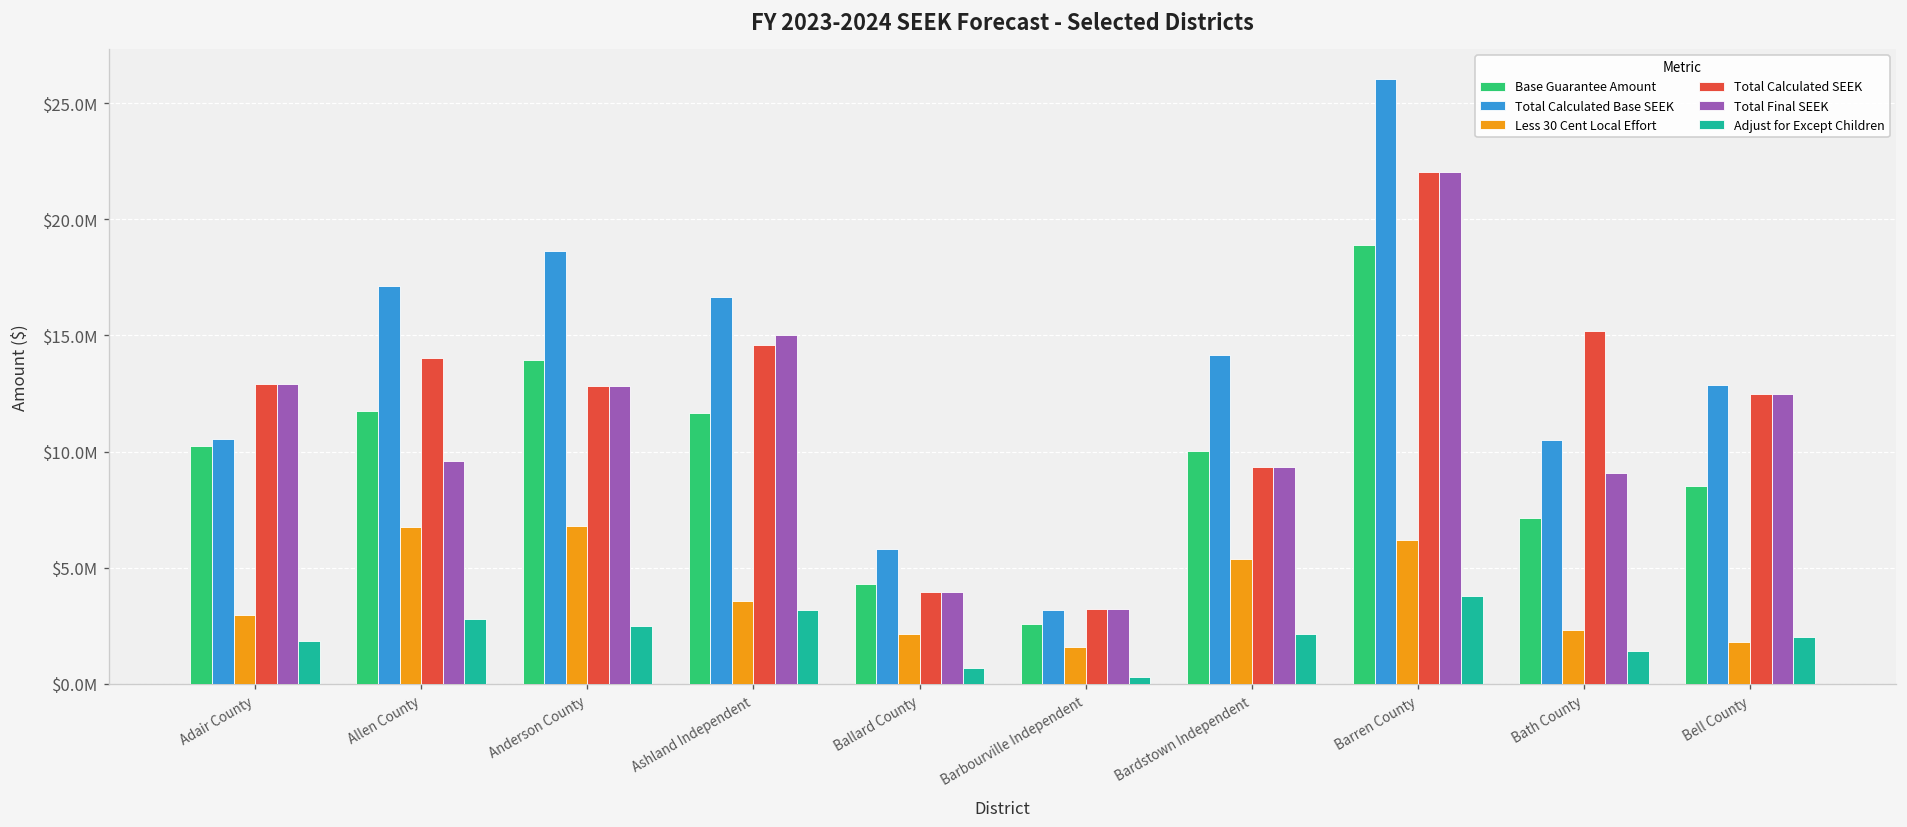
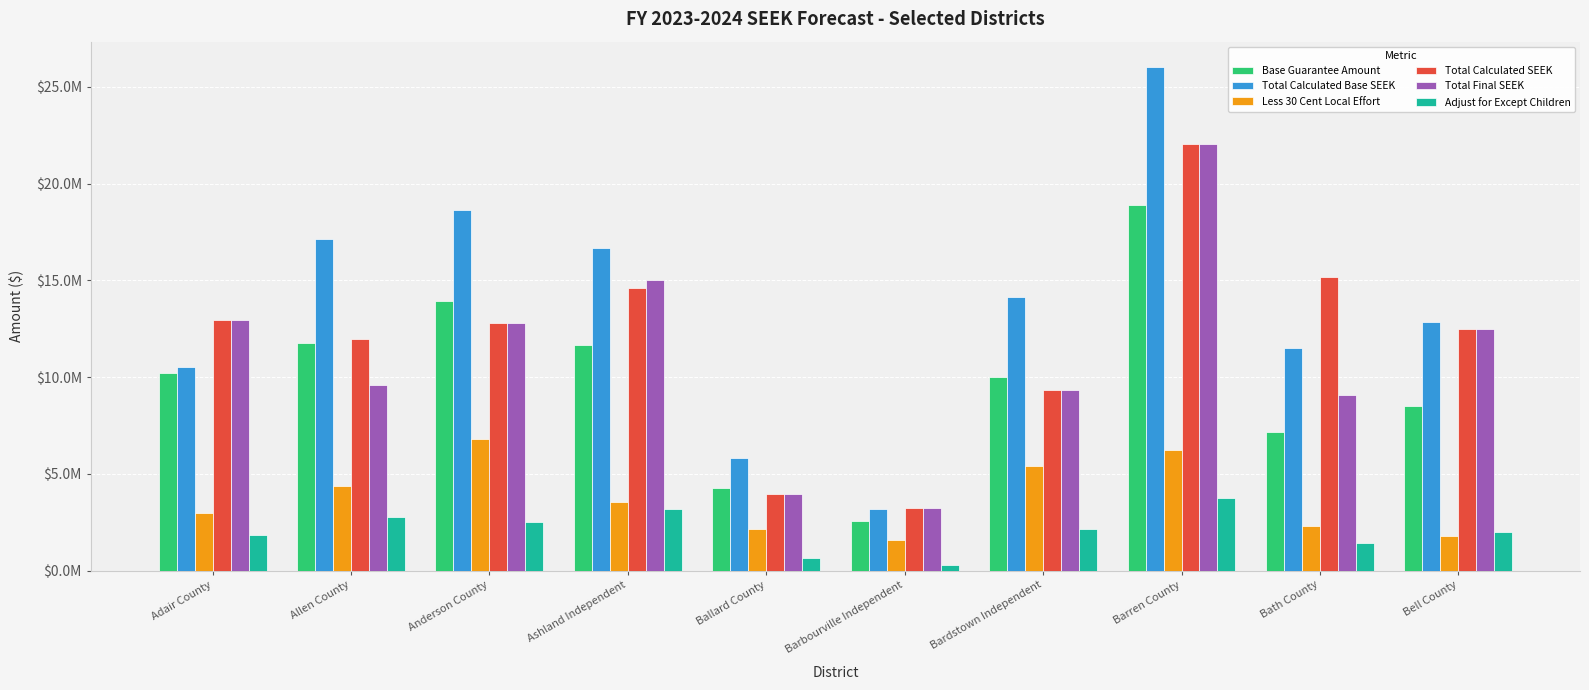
  {
    "Total Calculated Base SEEK": {
      "Adair County": "$10500000",
      "Allen County": "$17100000",
      "Anderson County": "$18700000",
      "Ashland Independent": "$16700000",
      "Ballard County": "$5800000",
      "Barbourville Independent": "$3200000",
      "Bardstown Independent": "$14200000",
      "Barren County": "$26000000",
-     "Bath County": "$10500000",
+     "Bath County": "$11500000",
      "Bell County": "$12800000"
    },
    "Less 30 Cent Local Effort": {
      "Adair County": "$3000000",
-     "Allen County": "$6700000",
+     "Allen County": "$4400000",
      "Anderson County": "$6800000",
      "Ashland Independent": "$3500000",
      "Ballard County": "$2200000",
      "Barbourville Independent": "$1600000",
      "Bardstown Independent": "$5400000",
      "Barren County": "$6200000",
      "Bath County": "$2300000",
      "Bell County": "$1800000"
    },
    "Total Calculated SEEK": {
      "Adair County": "$12900000",
-     "Allen County": "$14000000",
+     "Allen County": "$12000000",
      "Anderson County": "$12800000",
      "Ashland Independent": "$14600000",
      "Ballard County": "$3900000",
      "Barbourville Independent": "$3200000",
      "Bardstown Independent": "$9300000",
      "Barren County": "$22000000",
      "Bath County": "$15200000",
      "Bell County": "$12500000"
    },
    "Total Final SEEK": {
      "Adair County": "$12900000",
      "Allen County": "$9600000",
      "Anderson County": "$12800000",
      "Ashland Independent": "$15000000",
      "Ballard County": "$3900000",
      "Barbourville Independent": "$3200000",
      "Bardstown Independent": "$9300000",
      "Barren County": "$22000000",
      "Bath County": "$9100000",
      "Bell County": "$12500000"
    }
  }
